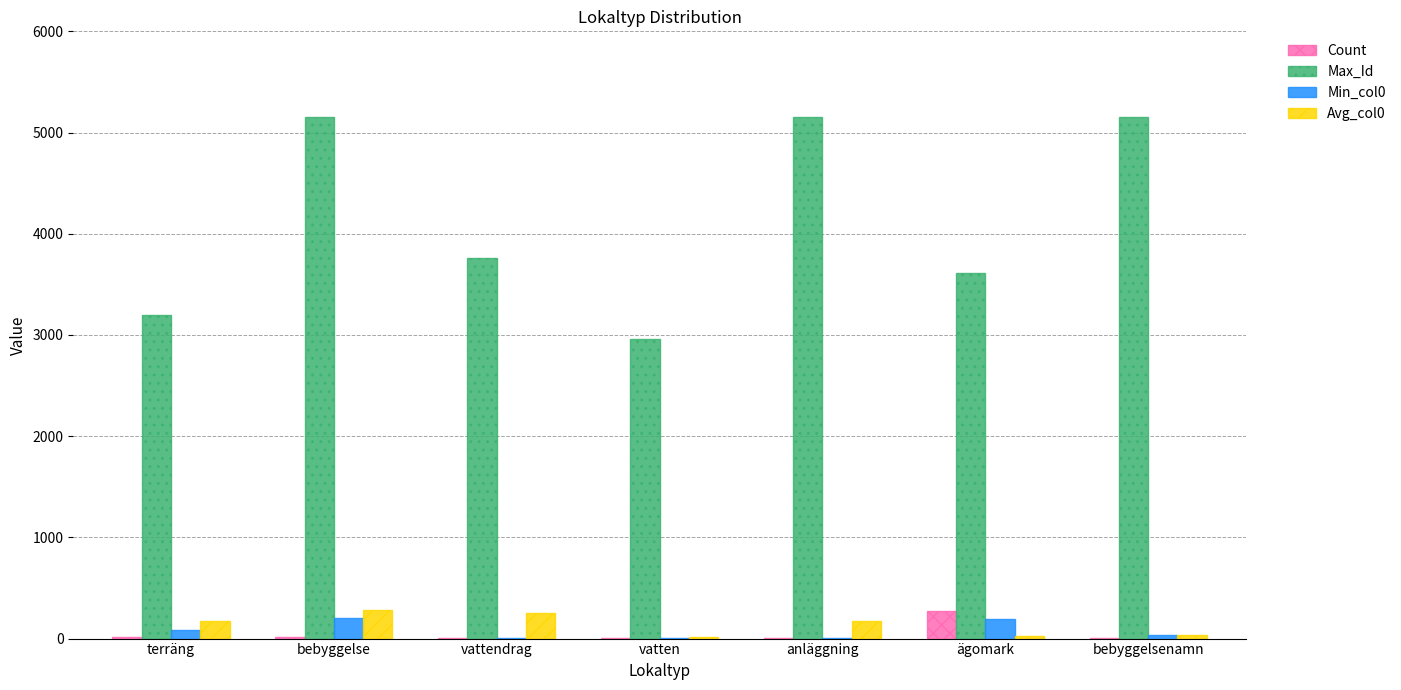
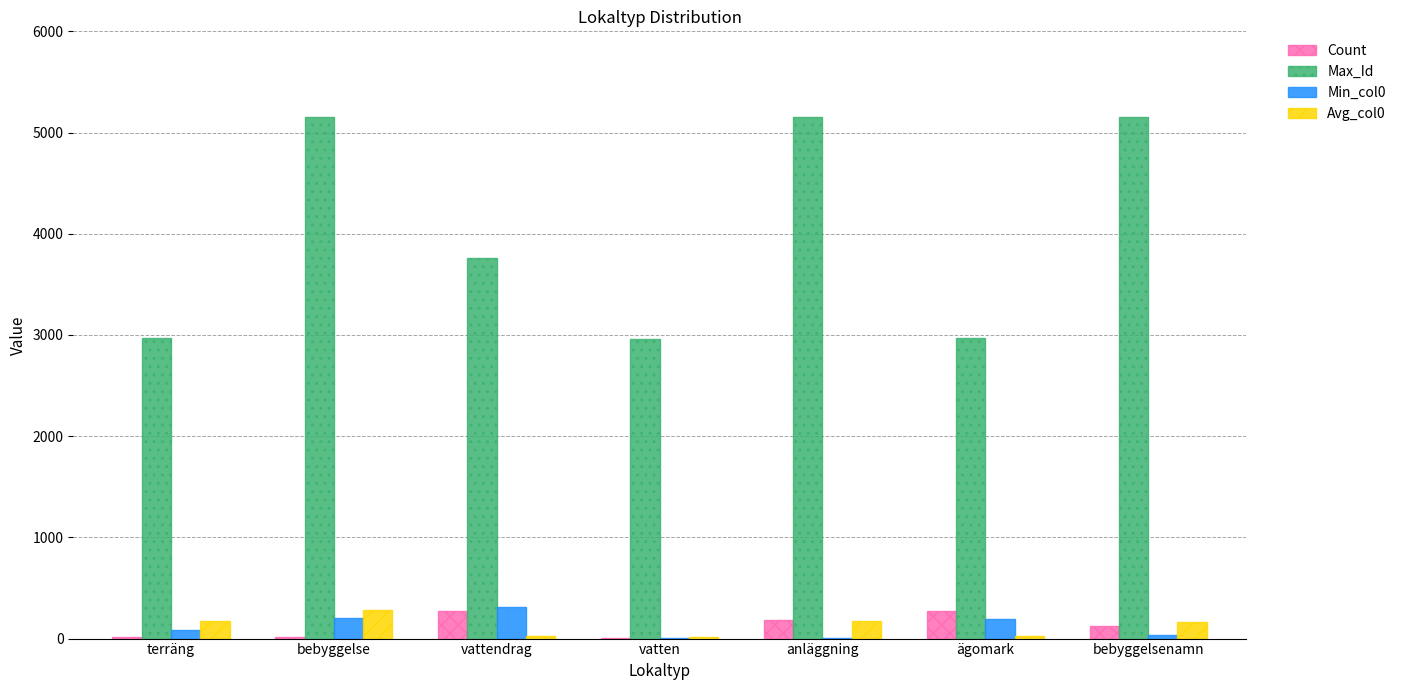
  {
    "Count": {
-     "vattendrag": 0,
-     "anläggning": 10,
+     "vattendrag": 270,
+     "anläggning": 180,
      "ägomark": 270,
-     "bebyggelsenamn": 0
+     "bebyggelsenamn": 120
    },
    "Max_Id": {
-     "terräng": 3190,
+     "terräng": 2970,
      "bebyggelse": 5150,
      "vattendrag": 3760,
      "vatten": 2960,
      "anläggning": 5150,
-     "ägomark": 3620,
+     "ägomark": 2970,
      "bebyggelsenamn": 5150
    },
    "Min_col0": {
      "terräng": 90,
      "bebyggelse": 210,
-     "vattendrag": 0,
+     "vattendrag": 310,
      "ägomark": 190,
      "bebyggelsenamn": 40
    },
    "Avg_col0": {
      "terräng": 170,
      "bebyggelse": 280,
-     "vattendrag": 260,
+     "vattendrag": 20,
      "anläggning": 170,
      "ägomark": 30,
-     "bebyggelsenamn": 40
+     "bebyggelsenamn": 170
    }
  }
